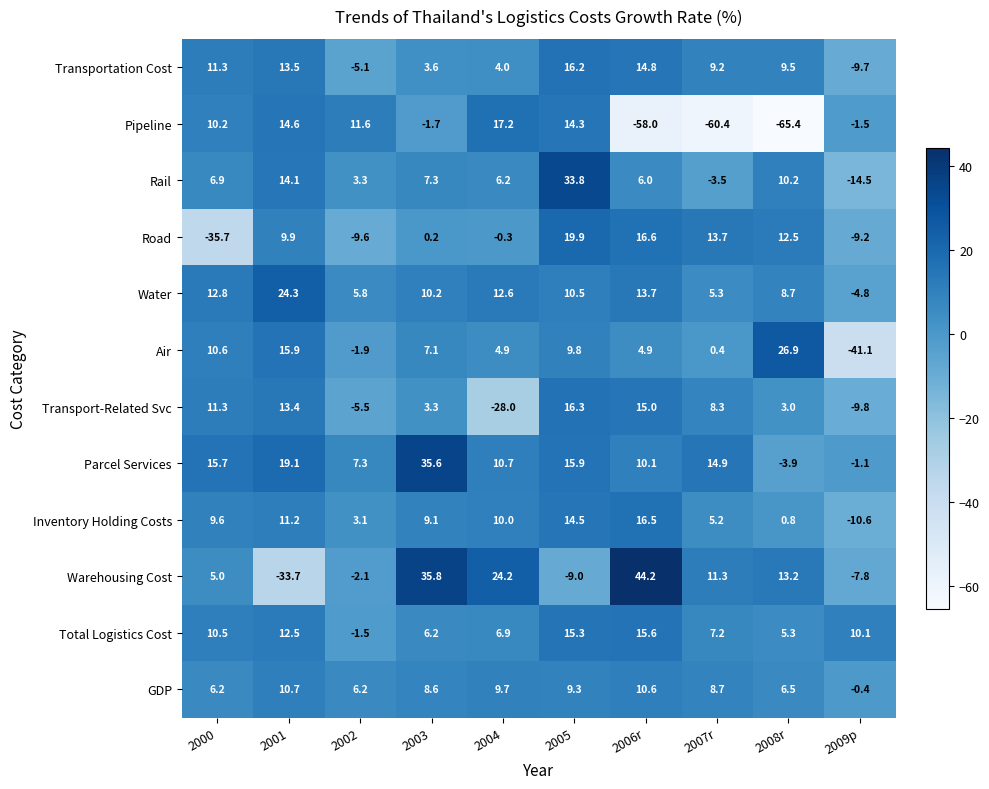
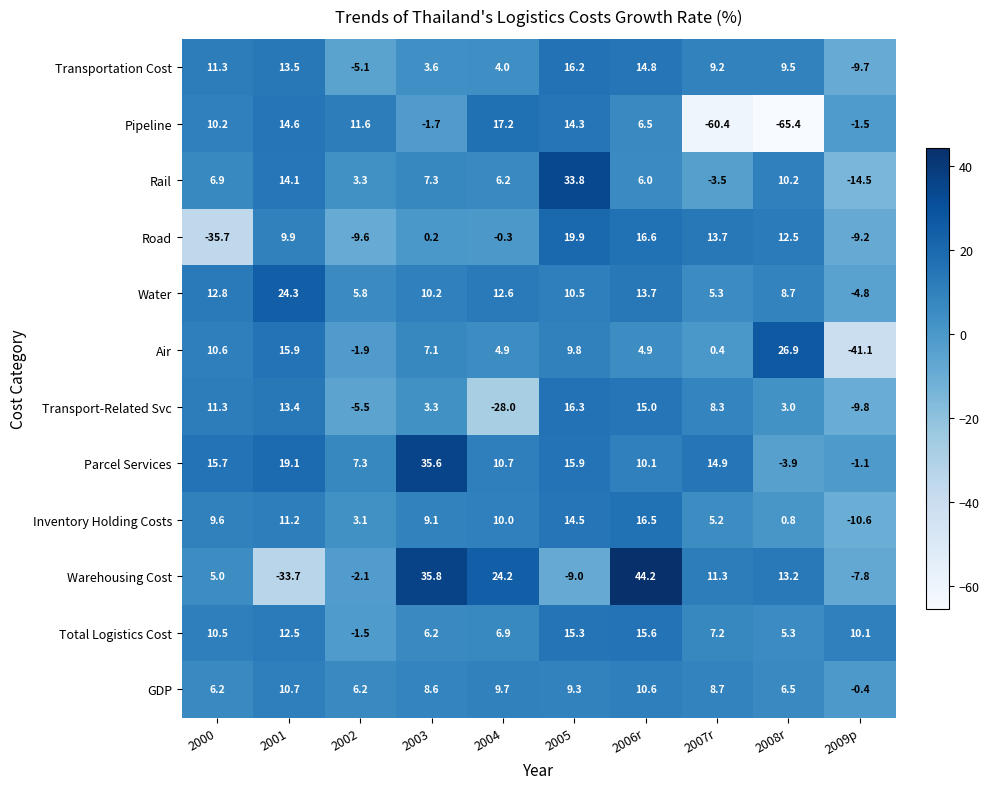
  {
    "Transportation Cost": {
      "2000": 11.3,
      "2001": 13.5,
      "2002": -5.1,
      "2003": 3.6,
      "2004": 4.0,
      "2005": 16.2,
      "2006r": 14.8,
      "2007r": 9.2,
      "2008r": 9.5,
      "2009p": -9.7
    },
    "Pipeline": {
      "2000": 10.2,
      "2001": 14.6,
      "2002": 11.6,
      "2003": -1.7,
      "2004": 17.2,
      "2005": 14.3,
-     "2006r": -58.0,
+     "2006r": 6.5,
      "2007r": -60.4,
      "2008r": -65.4,
      "2009p": -1.5
    },
    "Rail": {
      "2000": 6.9,
      "2001": 14.1,
      "2002": 3.3,
      "2003": 7.3,
      "2004": 6.2,
      "2005": 33.8,
      "2006r": 6.0,
      "2007r": -3.5,
      "2008r": 10.2,
      "2009p": -14.5
    },
    "Road": {
      "2000": -35.7,
      "2001": 9.9,
      "2002": -9.6,
      "2003": 0.2,
      "2004": -0.3,
      "2005": 19.9,
      "2006r": 16.6,
      "2007r": 13.7,
      "2008r": 12.5,
      "2009p": -9.2
    },
    "Water": {
      "2000": 12.8,
      "2001": 24.3,
      "2002": 5.8,
      "2003": 10.2,
      "2004": 12.6,
      "2005": 10.5,
      "2006r": 13.7,
      "2007r": 5.3,
      "2008r": 8.7,
      "2009p": -4.8
    },
    "Air": {
      "2000": 10.6,
      "2001": 15.9,
      "2002": -1.9,
      "2003": 7.1,
      "2004": 4.9,
      "2005": 9.8,
      "2006r": 4.9,
      "2007r": 0.4,
      "2008r": 26.9,
      "2009p": -41.1
    },
    "Transport-Related Svc": {
      "2000": 11.3,
      "2001": 13.4,
      "2002": -5.5,
      "2003": 3.3,
      "2004": -28.0,
      "2005": 16.3,
      "2006r": 15.0,
      "2007r": 8.3,
      "2008r": 3.0,
      "2009p": -9.8
    },
    "Parcel Services": {
      "2000": 15.7,
      "2001": 19.1,
      "2002": 7.3,
      "2003": 35.6,
      "2004": 10.7,
      "2005": 15.9,
      "2006r": 10.1,
      "2007r": 14.9,
      "2008r": -3.9,
      "2009p": -1.1
    },
    "Inventory Holding Costs": {
      "2000": 9.6,
      "2001": 11.2,
      "2002": 3.1,
      "2003": 9.1,
      "2004": 10.0,
      "2005": 14.5,
      "2006r": 16.5,
      "2007r": 5.2,
      "2008r": 0.8,
      "2009p": -10.6
    },
    "Warehousing Cost": {
      "2000": 5.0,
      "2001": -33.7,
      "2002": -2.1,
      "2003": 35.8,
      "2004": 24.2,
      "2005": -9.0,
      "2006r": 44.2,
      "2007r": 11.3,
      "2008r": 13.2,
      "2009p": -7.8
    },
    "Total Logistics Cost": {
      "2000": 10.5,
      "2001": 12.5,
      "2002": -1.5,
      "2003": 6.2,
      "2004": 6.9,
      "2005": 15.3,
      "2006r": 15.6,
      "2007r": 7.2,
      "2008r": 5.3,
      "2009p": 10.1
    },
    "GDP": {
      "2000": 6.2,
      "2001": 10.7,
      "2002": 6.2,
      "2003": 8.6,
      "2004": 9.7,
      "2005": 9.3,
      "2006r": 10.6,
      "2007r": 8.7,
      "2008r": 6.5,
      "2009p": -0.4
    }
  }
